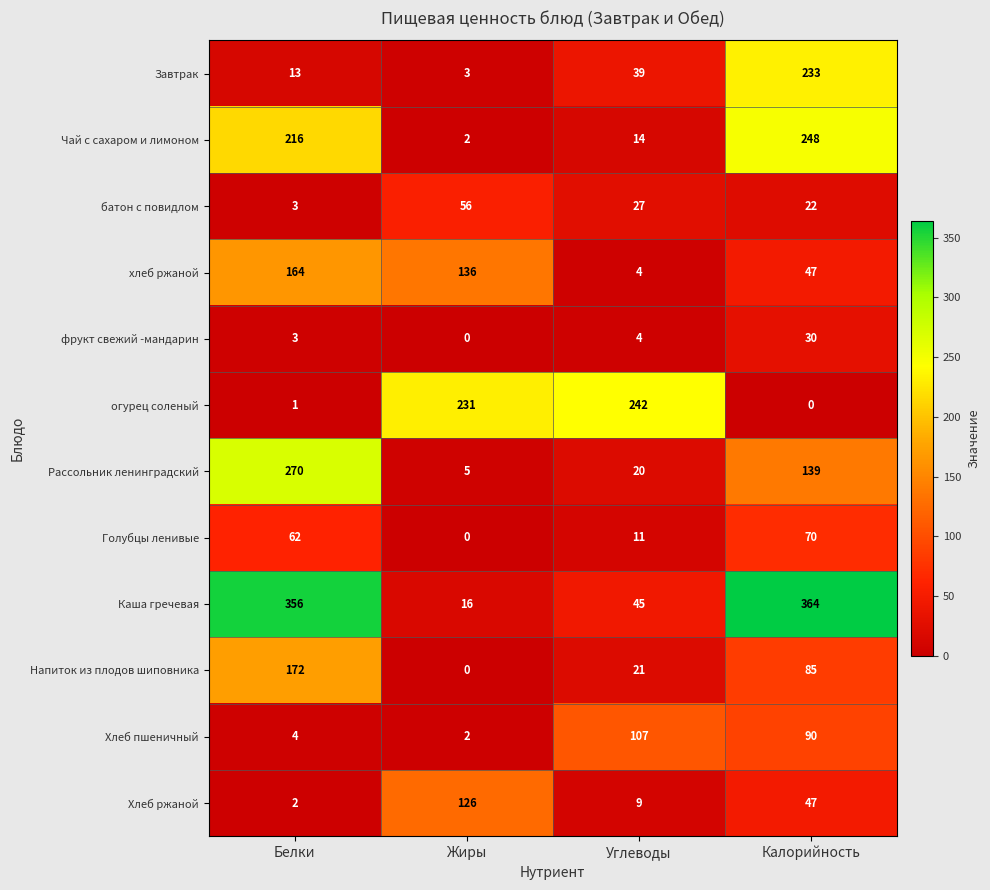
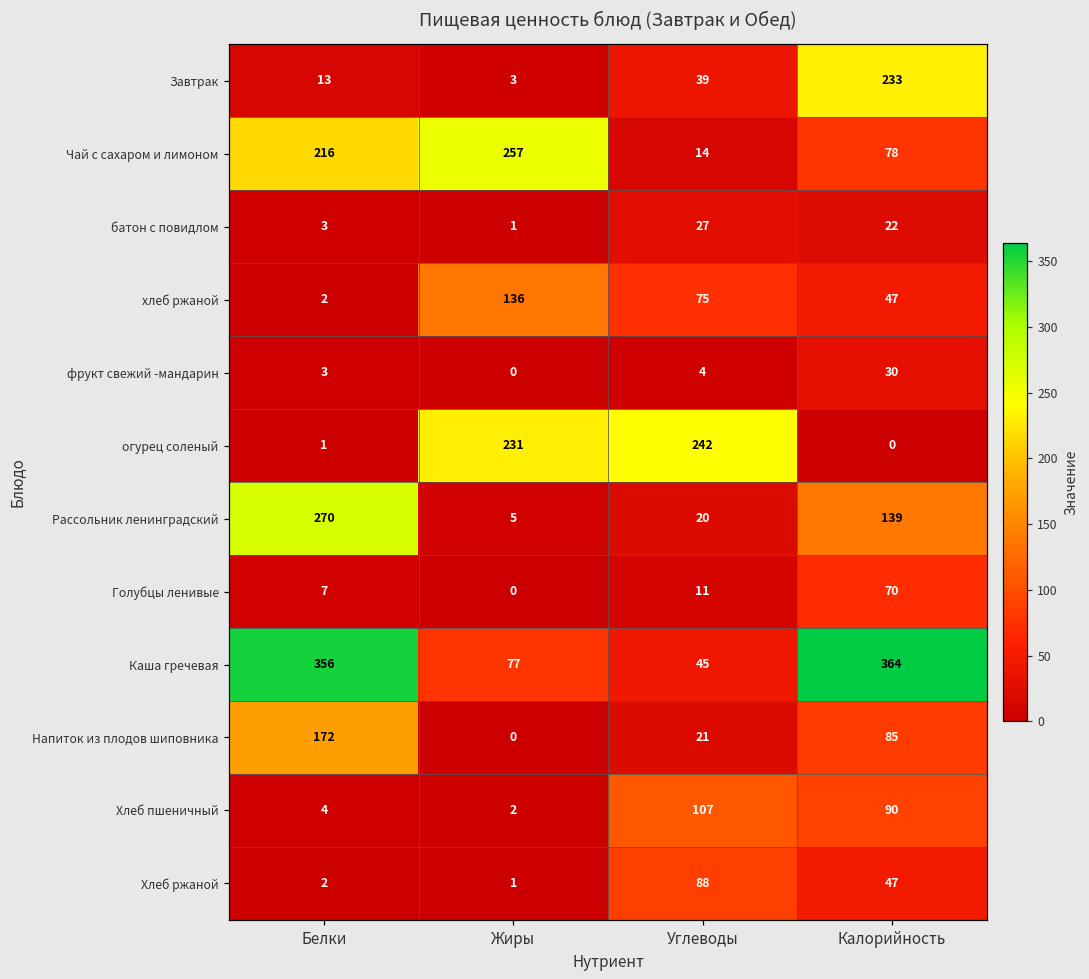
  {
    "Завтрак": {
      "Белки": 13,
      "Жиры": 3,
      "Углеводы": 39,
      "Калорийность": 233
    },
    "Чай с сахаром и лимоном": {
      "Белки": 216,
-     "Жиры": 2,
+     "Жиры": 257,
      "Углеводы": 14,
-     "Калорийность": 248
+     "Калорийность": 78
    },
    "батон с повидлом": {
      "Белки": 3,
-     "Жиры": 56,
+     "Жиры": 1,
      "Углеводы": 27,
      "Калорийность": 22
    },
    "хлеб ржаной": {
-     "Белки": 164,
+     "Белки": 2,
      "Жиры": 136,
-     "Углеводы": 4,
+     "Углеводы": 75,
      "Калорийность": 47
    },
    "фрукт свежий -мандарин": {
      "Белки": 3,
      "Жиры": 0,
      "Углеводы": 4,
      "Калорийность": 30
    },
    "огурец соленый": {
      "Белки": 1,
      "Жиры": 231,
      "Углеводы": 242,
      "Калорийность": 0
    },
    "Рассольник ленинградский": {
      "Белки": 270,
      "Жиры": 5,
      "Углеводы": 20,
      "Калорийность": 139
    },
    "Голубцы ленивые": {
-     "Белки": 62,
+     "Белки": 7,
      "Жиры": 0,
      "Углеводы": 11,
      "Калорийность": 70
    },
    "Каша гречевая": {
      "Белки": 356,
-     "Жиры": 16,
+     "Жиры": 77,
      "Углеводы": 45,
      "Калорийность": 364
    },
    "Напиток из плодов шиповника": {
      "Белки": 172,
      "Жиры": 0,
      "Углеводы": 21,
      "Калорийность": 85
    },
    "Хлеб пшеничный": {
      "Белки": 4,
      "Жиры": 2,
      "Углеводы": 107,
      "Калорийность": 90
    },
    "Хлеб ржаной": {
      "Белки": 2,
-     "Жиры": 126,
-     "Углеводы": 9,
+     "Жиры": 1,
+     "Углеводы": 88,
      "Калорийность": 47
    }
  }
